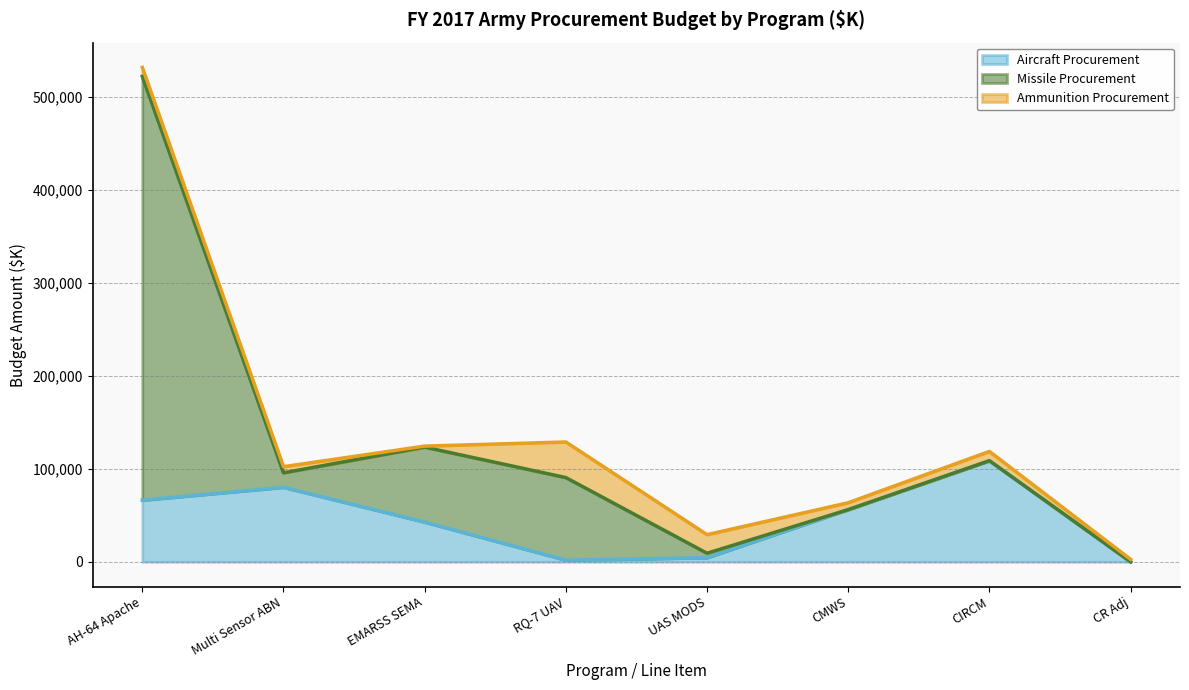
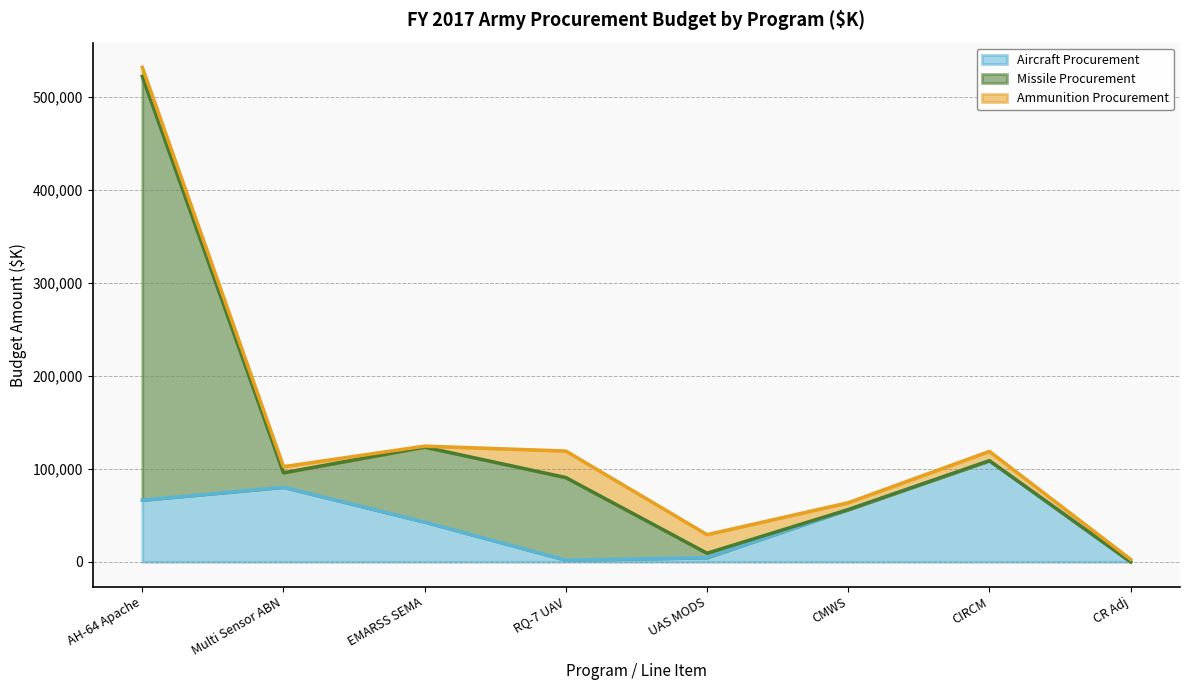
  {
    "Aircraft Procurement": {
      "AH-64 Apache": "70,000",
      "Multi Sensor ABN": "80,000",
      "EMARSS SEMA": "40,000",
      "RQ-7 UAV": "0",
      "UAS MODS": "0"
    },
    "Missile Procurement": {
      "AH-64 Apache": "460,000",
      "Multi Sensor ABN": "20,000",
      "RQ-7 UAV": "90,000",
      "UAS MODS": "0"
    },
    "Ammunition Procurement": {
      "AH-64 Apache": "10,000",
      "Multi Sensor ABN": "10,000",
-     "RQ-7 UAV": "40,000",
+     "RQ-7 UAV": "30,000",
      "UAS MODS": "20,000",
      "CMWS": "10,000",
      "CIRCM": "10,000"
    }
  }
